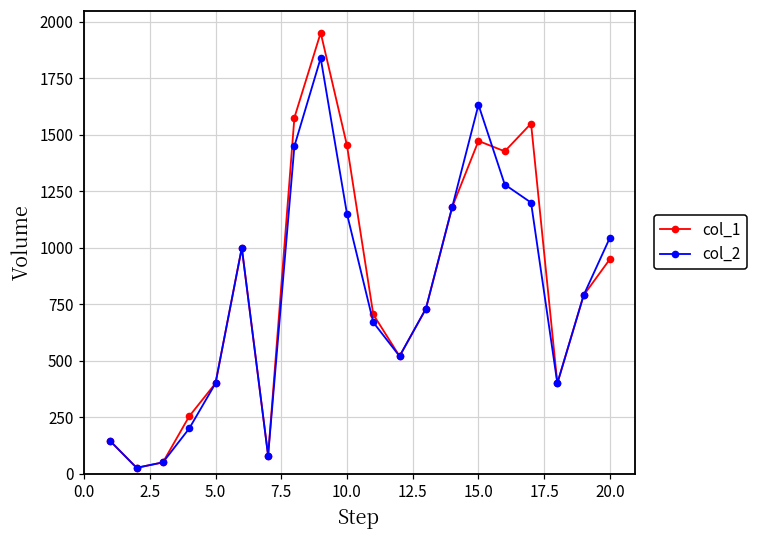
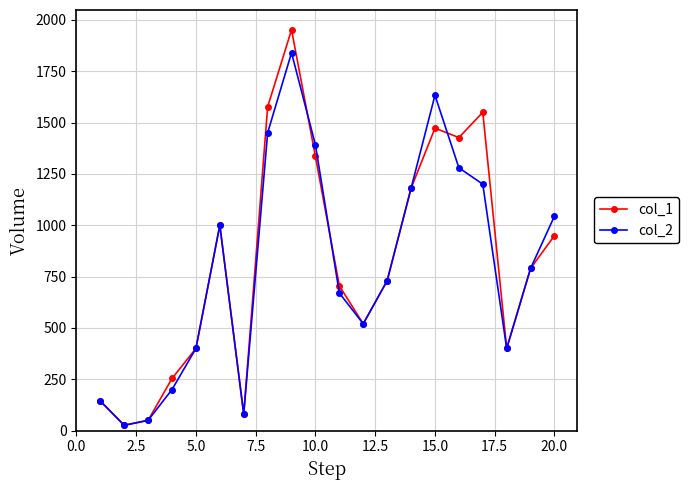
  {
    "col_1": {
-     "10.0": 1450,
+     "10.0": 1340,
      "15.0": 1470,
      "20.0": 950
    },
    "col_2": {
-     "10.0": 1150,
+     "10.0": 1390,
      "15.0": 1630,
      "20.0": 1050
    }
  }
